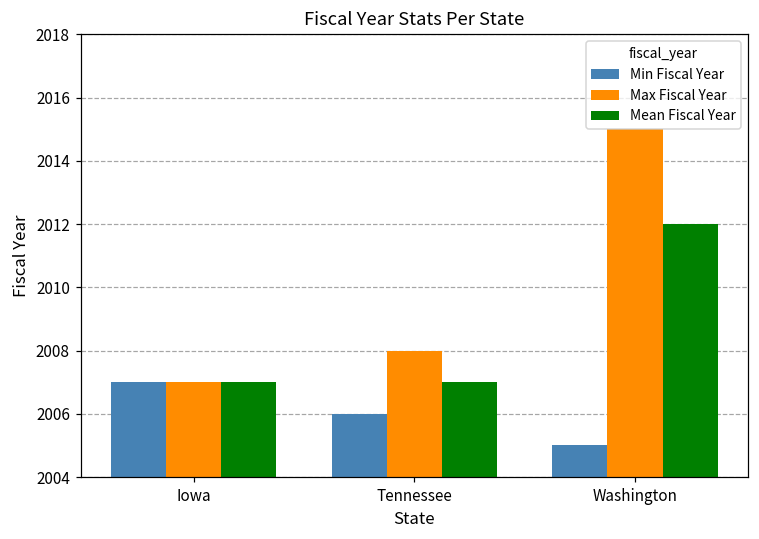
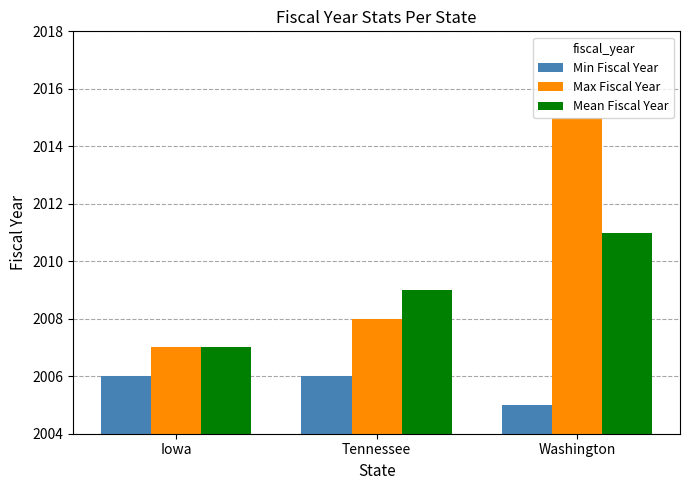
  {
    "Min Fiscal Year": {
-     "Iowa": 2007,
+     "Iowa": 2006,
      "Tennessee": 2006,
      "Washington": 2005
    },
    "Max Fiscal Year": {
      "Iowa": 2007,
      "Tennessee": 2008
    },
    "Mean Fiscal Year": {
      "Iowa": 2007,
-     "Tennessee": 2007,
-     "Washington": 2012
+     "Tennessee": 2009,
+     "Washington": 2011
    }
  }
